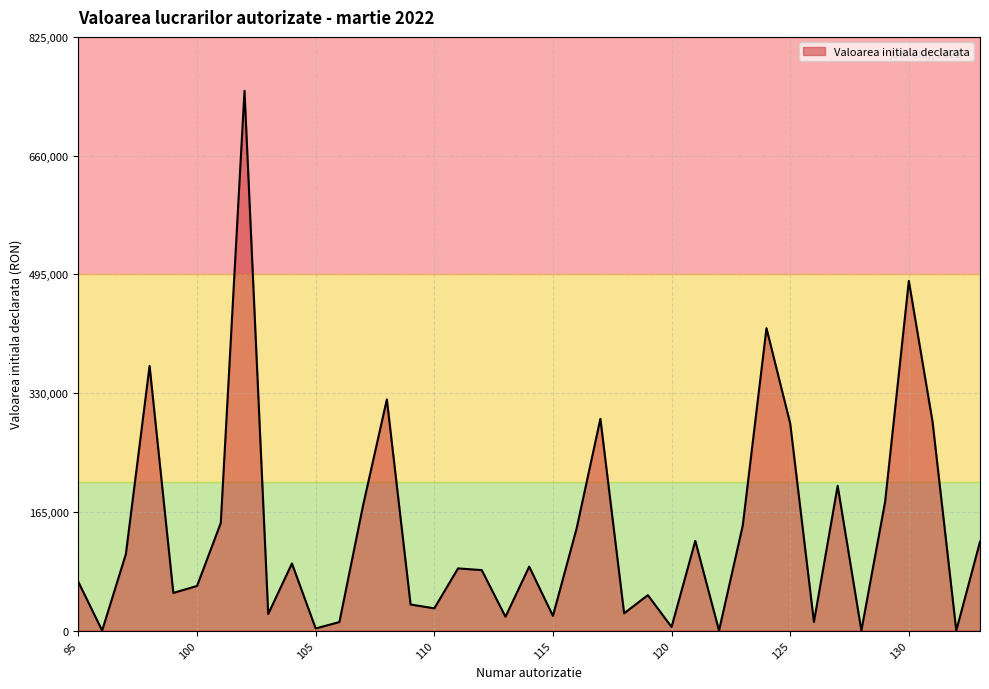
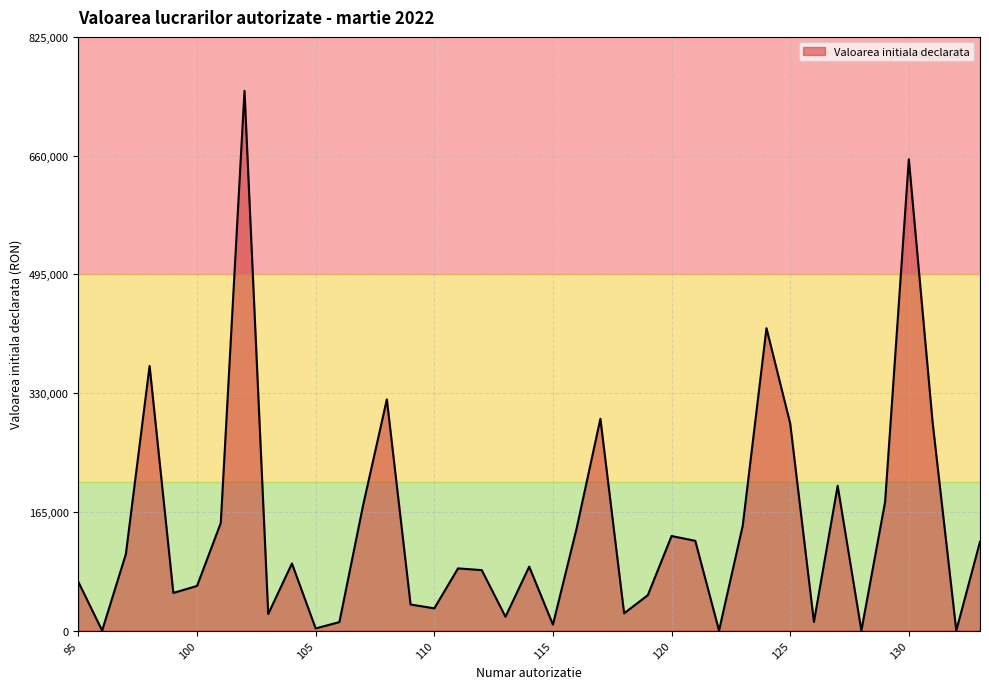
  {
    "Valoarea initiala declarata": {
      "95": "70,000",
      "100": "60,000",
      "105": "0",
      "110": "30,000",
-     "115": "20,000",
-     "120": "10,000",
+     "115": "10,000",
+     "120": "130,000",
      "125": "290,000",
-     "130": "490,000"
+     "130": "650,000"
    }
  }
